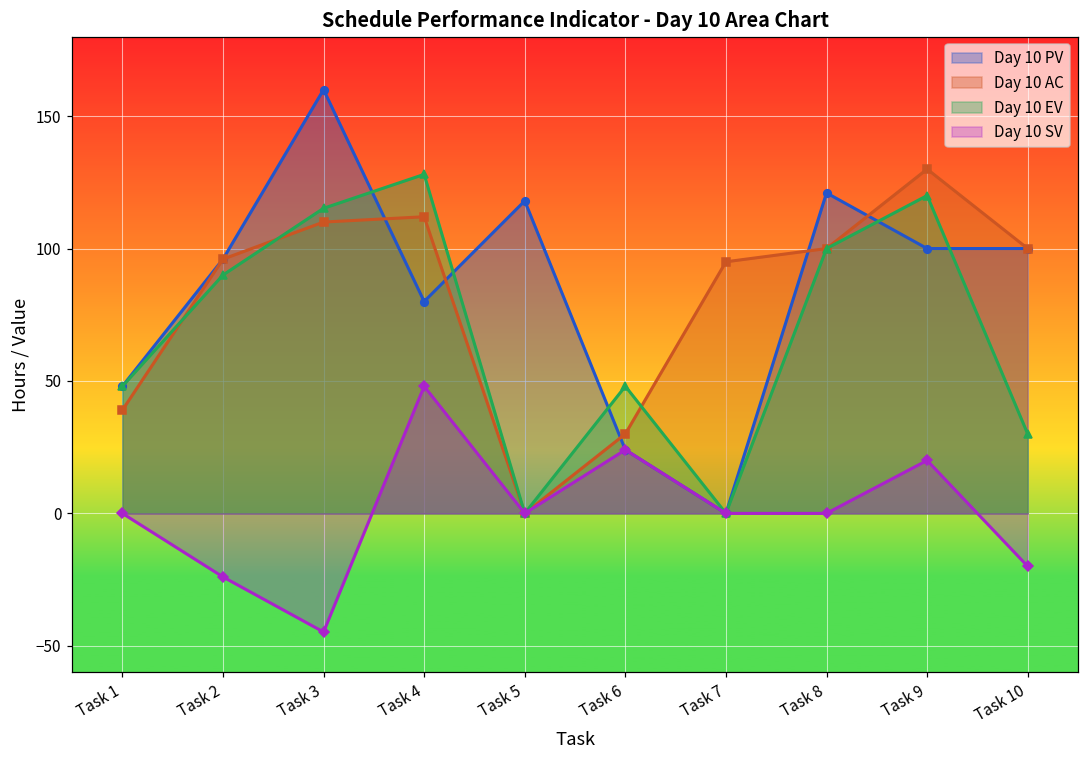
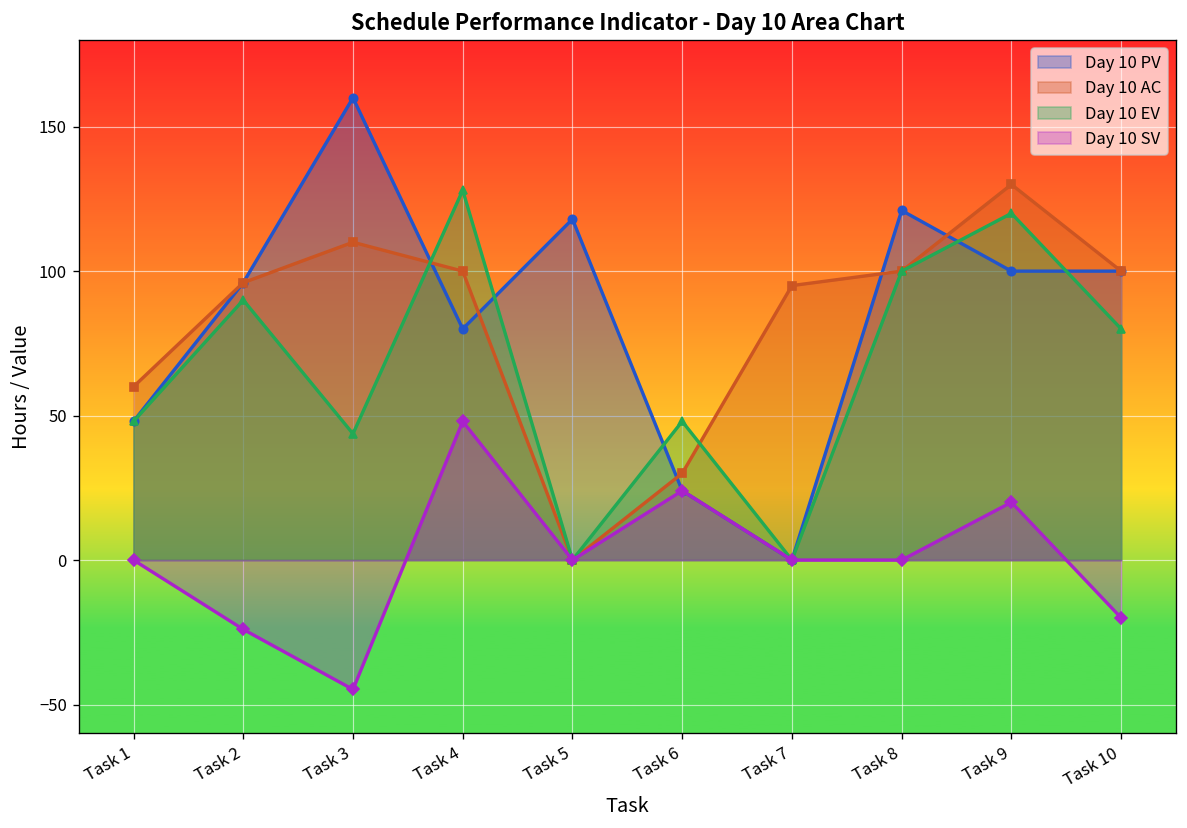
  {
    "Day 10 PV": {
      "Task 3": 160,
      "Task 4": 80,
      "Task 5": 118,
      "Task 8": 121,
      "Task 9": 100
    },
    "Day 10 AC": {
-     "Task 1": 39,
+     "Task 1": 60,
      "Task 3": 110,
-     "Task 4": 112,
+     "Task 4": 100,
      "Task 6": 30,
      "Task 7": 95,
      "Task 9": 130
    },
    "Day 10 EV": {
      "Task 2": 90,
-     "Task 3": 115,
+     "Task 3": 44,
      "Task 4": 128,
      "Task 6": 48,
      "Task 9": 120,
-     "Task 10": 30
+     "Task 10": 80
    }
  }
